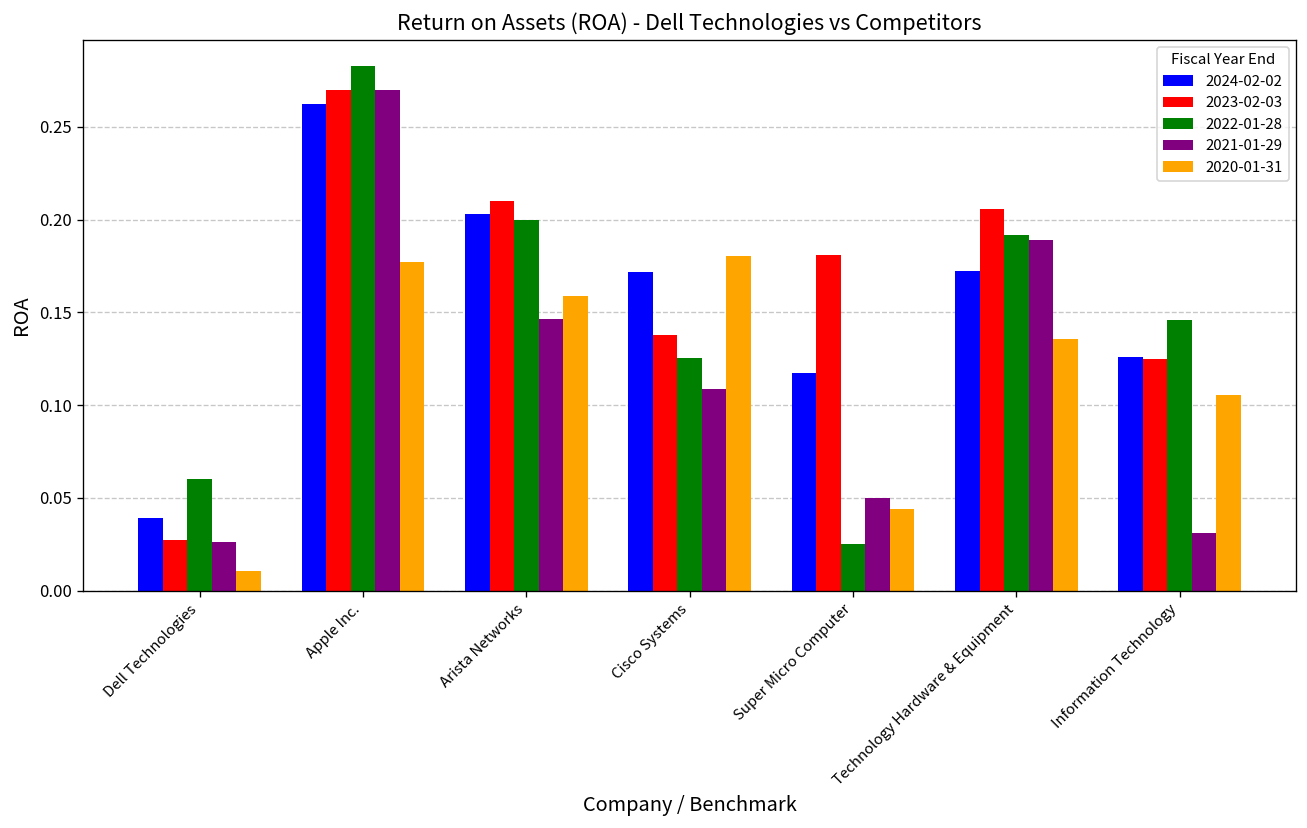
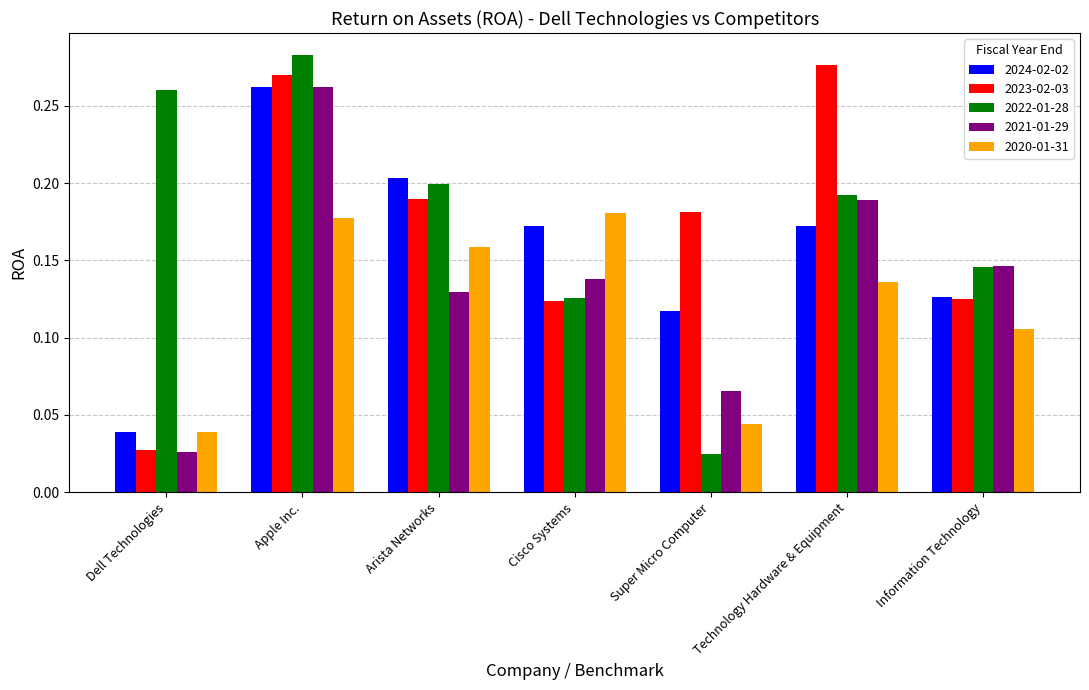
  {
    "2024-02-02": {
      "Dell Technologies": 0.039,
      "Apple Inc.": 0.262,
      "Arista Networks": 0.203,
      "Cisco Systems": 0.172,
      "Super Micro Computer": 0.117,
      "Technology Hardware & Equipment": 0.172,
      "Information Technology": 0.126
    },
    "2023-02-03": {
      "Dell Technologies": 0.027,
      "Apple Inc.": 0.270,
-     "Arista Networks": 0.210,
-     "Cisco Systems": 0.138,
+     "Arista Networks": 0.190,
+     "Cisco Systems": 0.124,
      "Super Micro Computer": 0.181,
-     "Technology Hardware & Equipment": 0.206,
+     "Technology Hardware & Equipment": 0.276,
      "Information Technology": 0.125
    },
    "2022-01-28": {
-     "Dell Technologies": 0.06,
+     "Dell Technologies": 0.26,
      "Apple Inc.": 0.283,
      "Arista Networks": 0.20,
      "Cisco Systems": 0.126,
      "Super Micro Computer": 0.025,
      "Technology Hardware & Equipment": 0.192,
      "Information Technology": 0.146
    },
    "2021-01-29": {
      "Dell Technologies": 0.026,
-     "Apple Inc.": 0.270,
-     "Arista Networks": 0.147,
-     "Cisco Systems": 0.109,
-     "Super Micro Computer": 0.050,
+     "Apple Inc.": 0.262,
+     "Arista Networks": 0.129,
+     "Cisco Systems": 0.138,
+     "Super Micro Computer": 0.066,
      "Technology Hardware & Equipment": 0.189,
-     "Information Technology": 0.031
+     "Information Technology": 0.147
    },
    "2020-01-31": {
-     "Dell Technologies": 0.011,
+     "Dell Technologies": 0.039,
      "Apple Inc.": 0.177,
      "Arista Networks": 0.159,
      "Cisco Systems": 0.181,
      "Super Micro Computer": 0.044,
      "Technology Hardware & Equipment": 0.136,
      "Information Technology": 0.106
    }
  }
